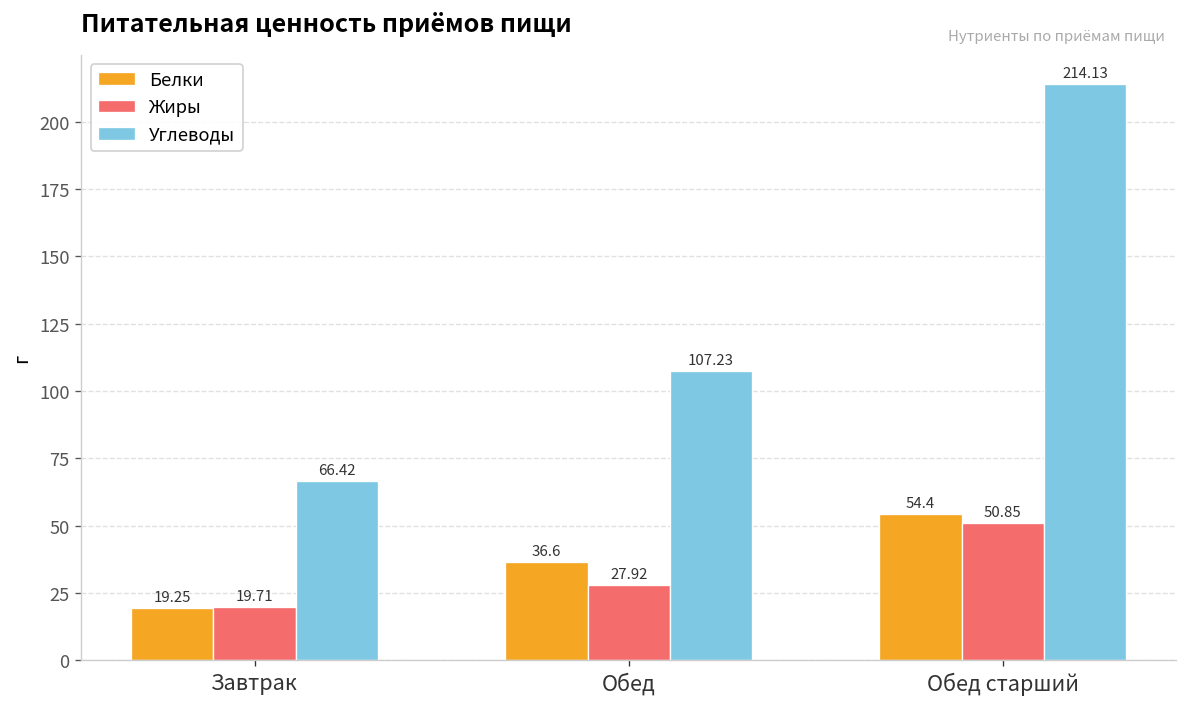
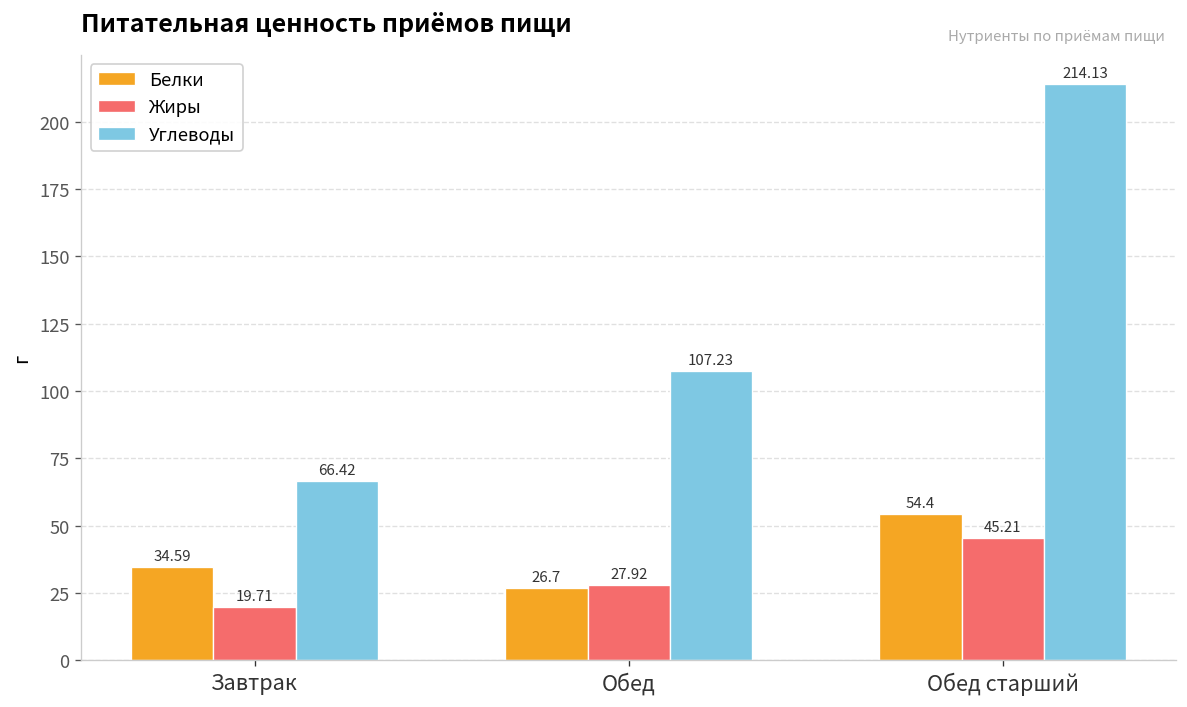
  {
    "Белки": {
-     "Завтрак": 19.25,
-     "Обед": 36.6,
+     "Завтрак": 34.59,
+     "Обед": 26.7,
      "Обед старший": 54.4
    },
    "Жиры": {
      "Завтрак": 19.71,
      "Обед": 27.92,
-     "Обед старший": 50.85
+     "Обед старший": 45.21
    },
    "Углеводы": {
      "Завтрак": 66.42,
      "Обед": 107.23,
      "Обед старший": 214.13
    }
  }
